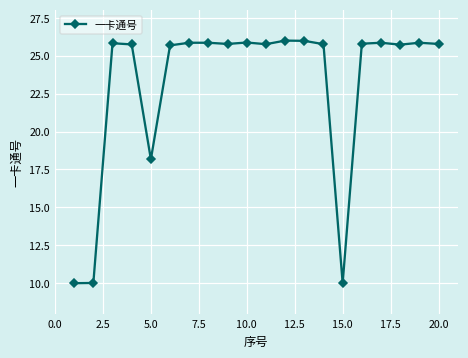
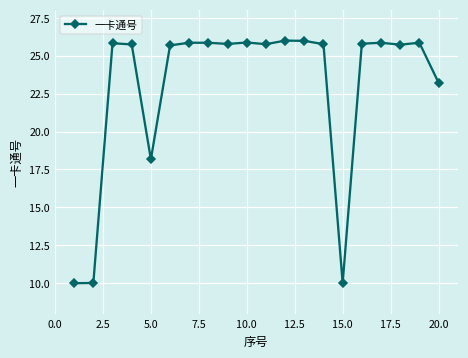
  {
    "5.0": 18.2,
    "10.0": 25.9,
    "15.0": 10.0,
-   "20.0": 25.8
+   "20.0": 23.2
  }
